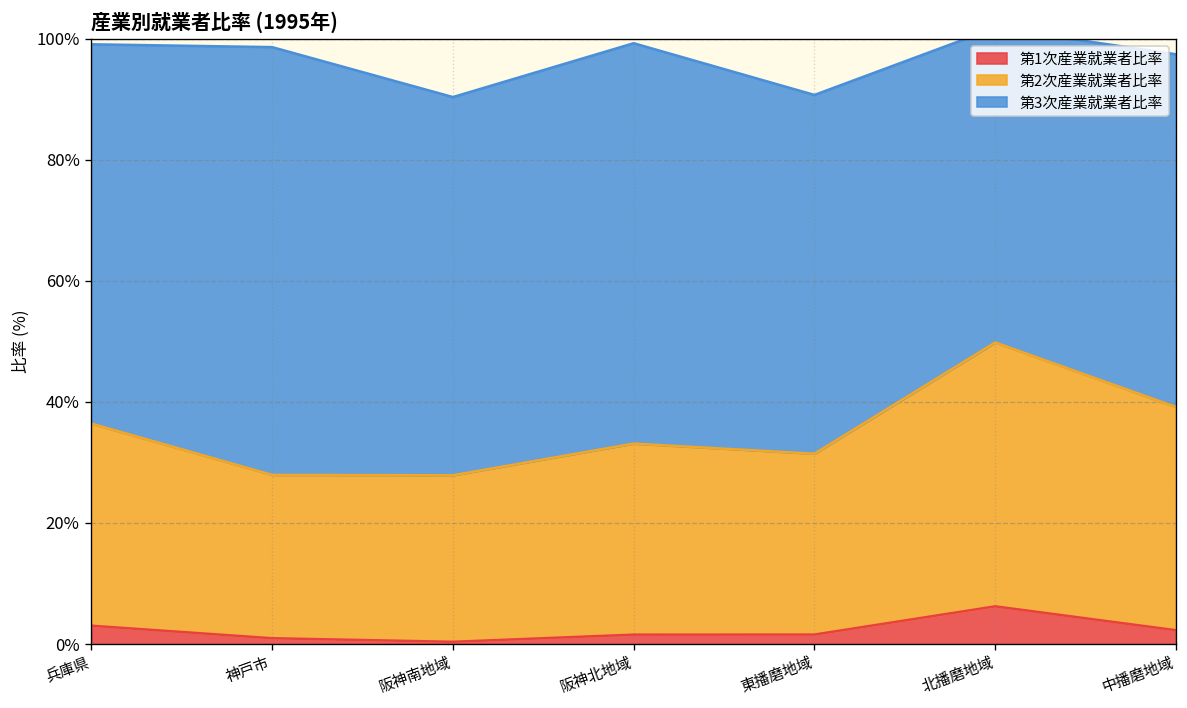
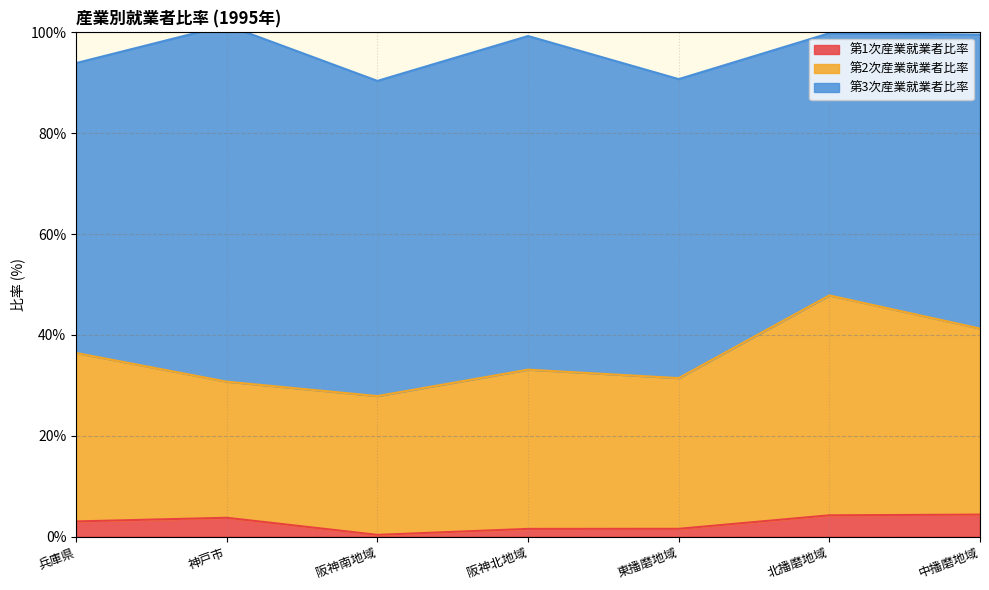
  {
    "第1次産業就業者比率": {
      "兵庫県": "3%",
-     "神戸市": "1%",
+     "神戸市": "4%",
      "阪神南地域": "0%",
      "阪神北地域": "2%",
      "東播磨地域": "2%",
-     "北播磨地域": "6%",
-     "中播磨地域": "2%"
+     "北播磨地域": "4%",
+     "中播磨地域": "4%"
    },
    "第2次産業就業者比率": {
      "兵庫県": "33%",
      "神戸市": "27%",
      "阪神南地域": "28%",
      "阪神北地域": "32%",
      "東播磨地域": "30%",
      "北播磨地域": "44%",
      "中播磨地域": "37%"
    },
    "第3次産業就業者比率": {
-     "兵庫県": "63%",
+     "兵庫県": "57%",
      "阪神南地域": "62%",
      "阪神北地域": "66%",
      "東播磨地域": "59%",
      "中播磨地域": "58%"
    }
  }
